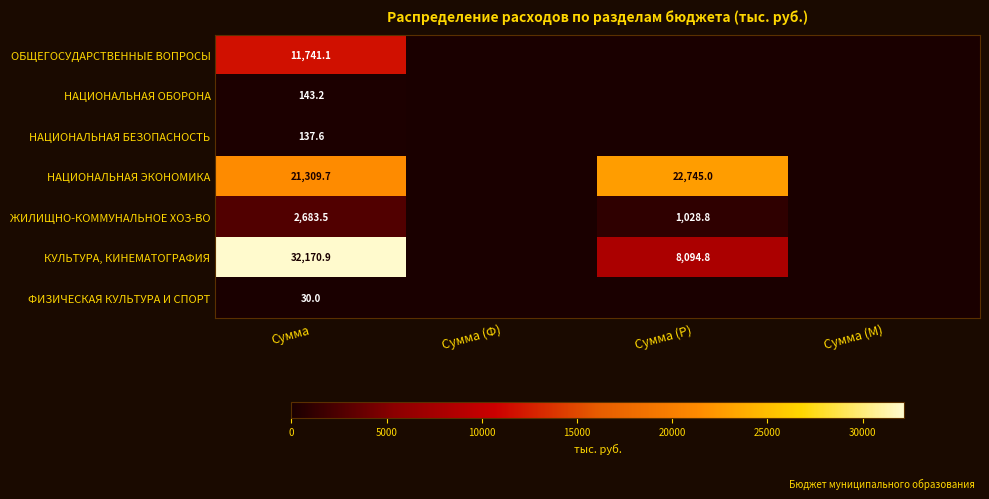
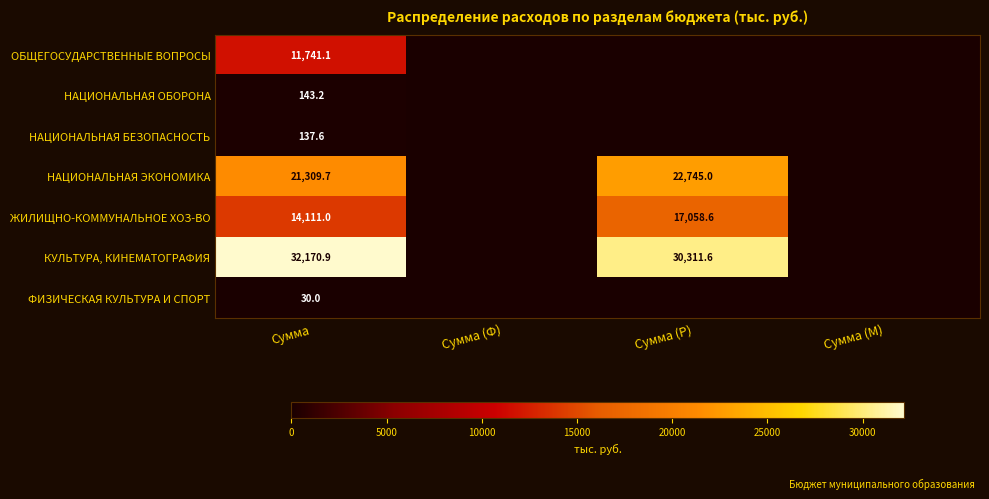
  {
    "ОБЩЕГОСУДАРСТВЕННЫЕ ВОПРОСЫ": {
      "Сумма": "11,741.1"
    },
    "НАЦИОНАЛЬНАЯ ОБОРОНА": {
      "Сумма": "143.2"
    },
    "НАЦИОНАЛЬНАЯ БЕЗОПАСНОСТЬ": {
      "Сумма": "137.6"
    },
    "НАЦИОНАЛЬНАЯ ЭКОНОМИКА": {
      "Сумма": "21,309.7",
      "Сумма (Р)": "22,745.0"
    },
    "ЖИЛИЩНО-КОММУНАЛЬНОЕ ХОЗ-ВО": {
-     "Сумма": "2,683.5",
-     "Сумма (Р)": "1,028.8"
+     "Сумма": "14,111.0",
+     "Сумма (Р)": "17,058.6"
    },
    "КУЛЬТУРА, КИНЕМАТОГРАФИЯ": {
      "Сумма": "32,170.9",
-     "Сумма (Р)": "8,094.8"
+     "Сумма (Р)": "30,311.6"
    },
    "ФИЗИЧЕСКАЯ КУЛЬТУРА И СПОРТ": {
      "Сумма": "30.0"
    }
  }
